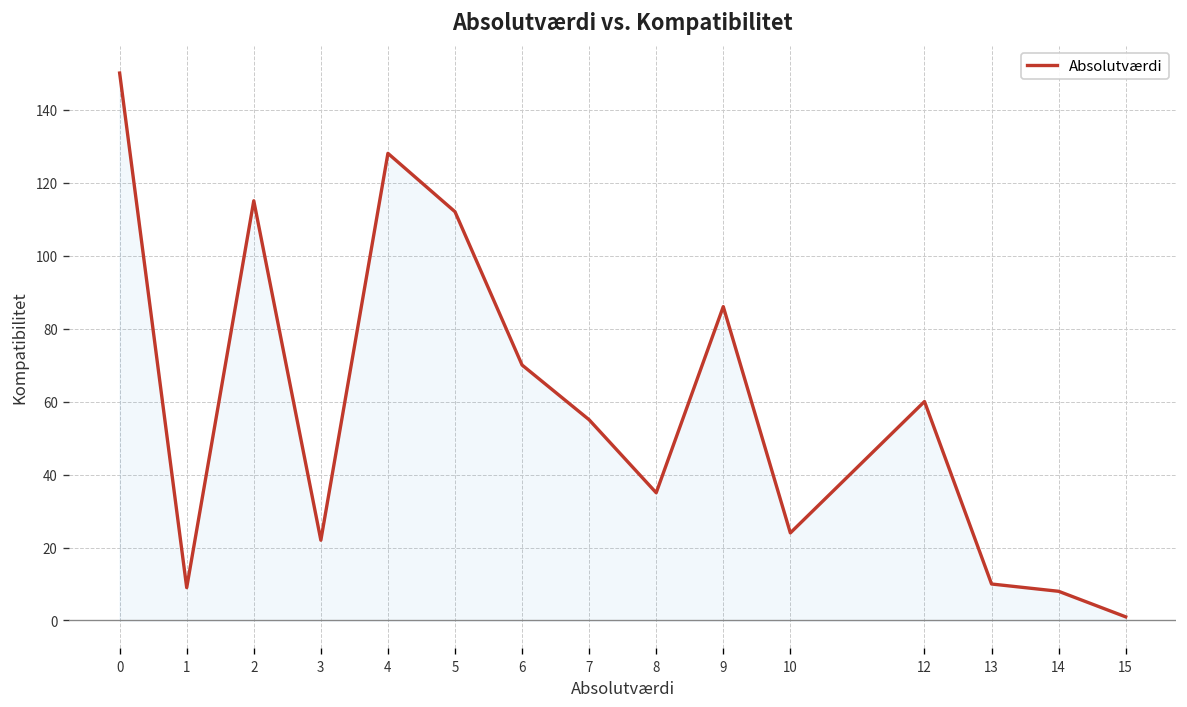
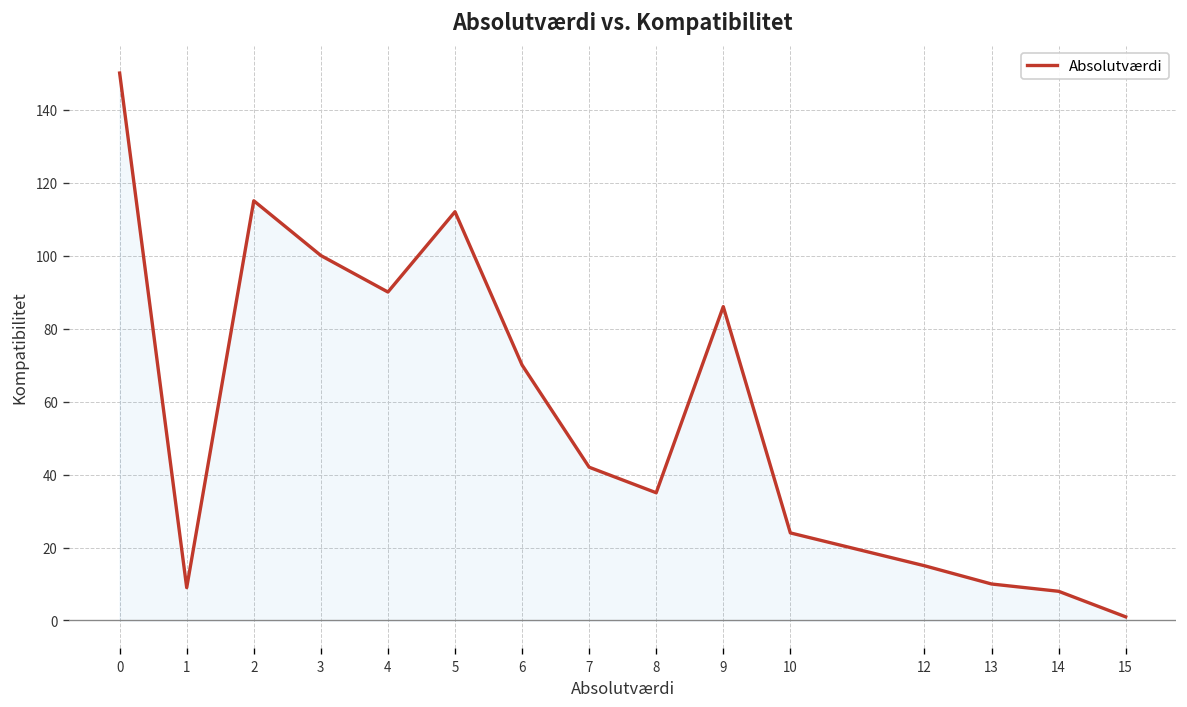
  {
    "0": 150,
    "1": 9,
    "2": 115,
-   "3": 22,
-   "4": 128,
+   "3": 100,
+   "4": 90,
    "5": 112,
    "6": 70,
-   "7": 55,
+   "7": 42,
    "8": 35,
    "9": 86,
    "10": 24,
-   "12": 60,
+   "12": 15,
    "13": 10,
    "14": 8,
    "15": 1
  }
